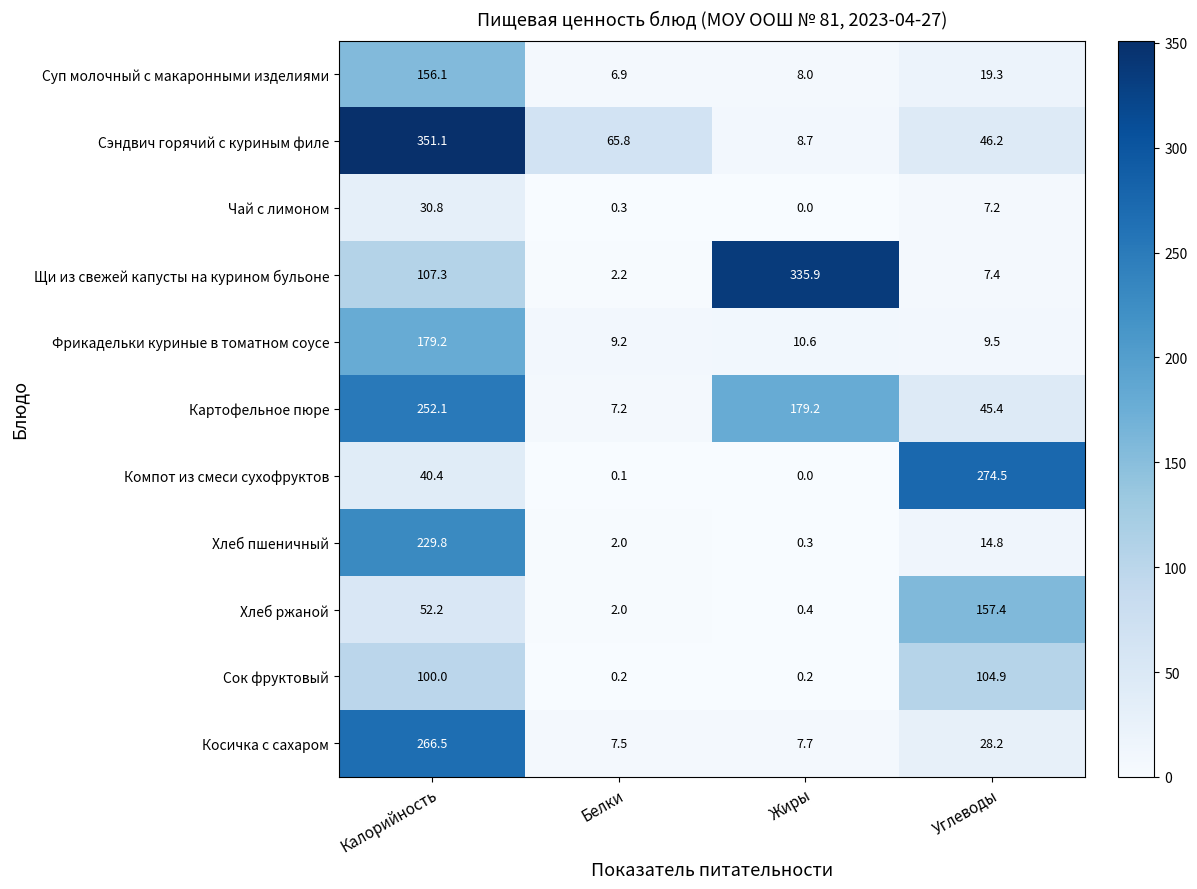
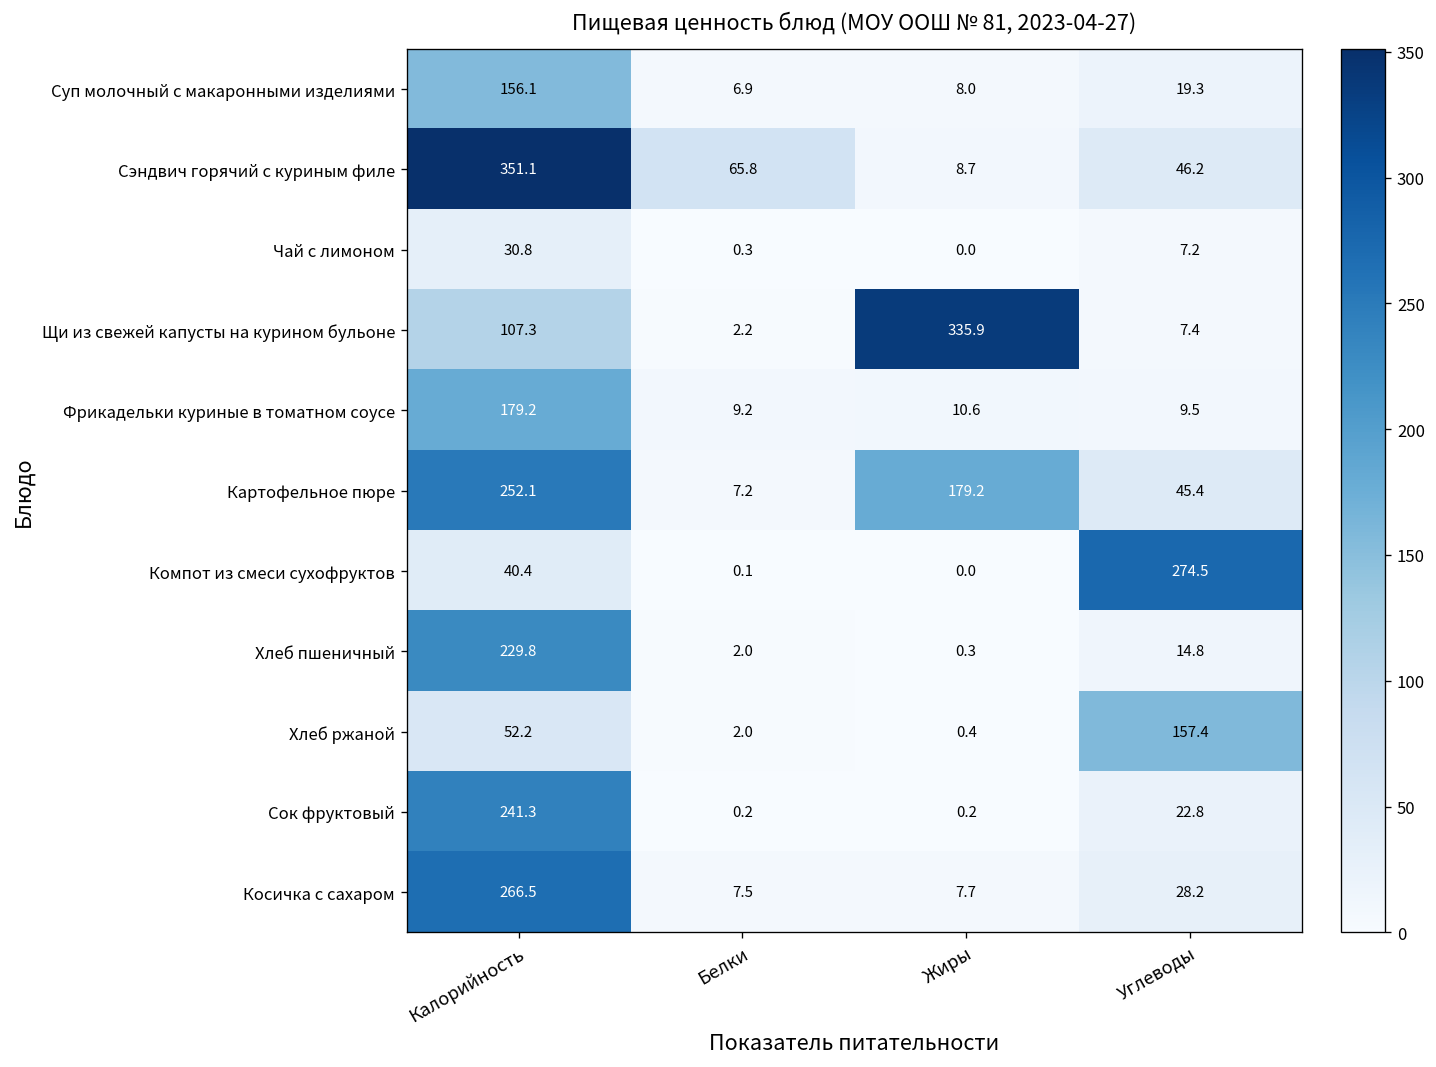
  {
    "Суп молочный с макаронными изделиями": {
      "Калорийность": 156.1,
      "Белки": 6.9,
      "Жиры": 8.0,
      "Углеводы": 19.3
    },
    "Сэндвич горячий с куриным филе": {
      "Калорийность": 351.1,
      "Белки": 65.8,
      "Жиры": 8.7,
      "Углеводы": 46.2
    },
    "Чай с лимоном": {
      "Калорийность": 30.8,
      "Белки": 0.3,
      "Жиры": 0.0,
      "Углеводы": 7.2
    },
    "Щи из свежей капусты на курином бульоне": {
      "Калорийность": 107.3,
      "Белки": 2.2,
      "Жиры": 335.9,
      "Углеводы": 7.4
    },
    "Фрикадельки куриные в томатном соусе": {
      "Калорийность": 179.2,
      "Белки": 9.2,
      "Жиры": 10.6,
      "Углеводы": 9.5
    },
    "Картофельное пюре": {
      "Калорийность": 252.1,
      "Белки": 7.2,
      "Жиры": 179.2,
      "Углеводы": 45.4
    },
    "Компот из смеси сухофруктов": {
      "Калорийность": 40.4,
      "Белки": 0.1,
      "Жиры": 0.0,
      "Углеводы": 274.5
    },
    "Хлеб пшеничный": {
      "Калорийность": 229.8,
      "Белки": 2.0,
      "Жиры": 0.3,
      "Углеводы": 14.8
    },
    "Хлеб ржаной": {
      "Калорийность": 52.2,
      "Белки": 2.0,
      "Жиры": 0.4,
      "Углеводы": 157.4
    },
    "Сок фруктовый": {
-     "Калорийность": 100.0,
+     "Калорийность": 241.3,
      "Белки": 0.2,
      "Жиры": 0.2,
-     "Углеводы": 104.9
+     "Углеводы": 22.8
    },
    "Косичка с сахаром": {
      "Калорийность": 266.5,
      "Белки": 7.5,
      "Жиры": 7.7,
      "Углеводы": 28.2
    }
  }
